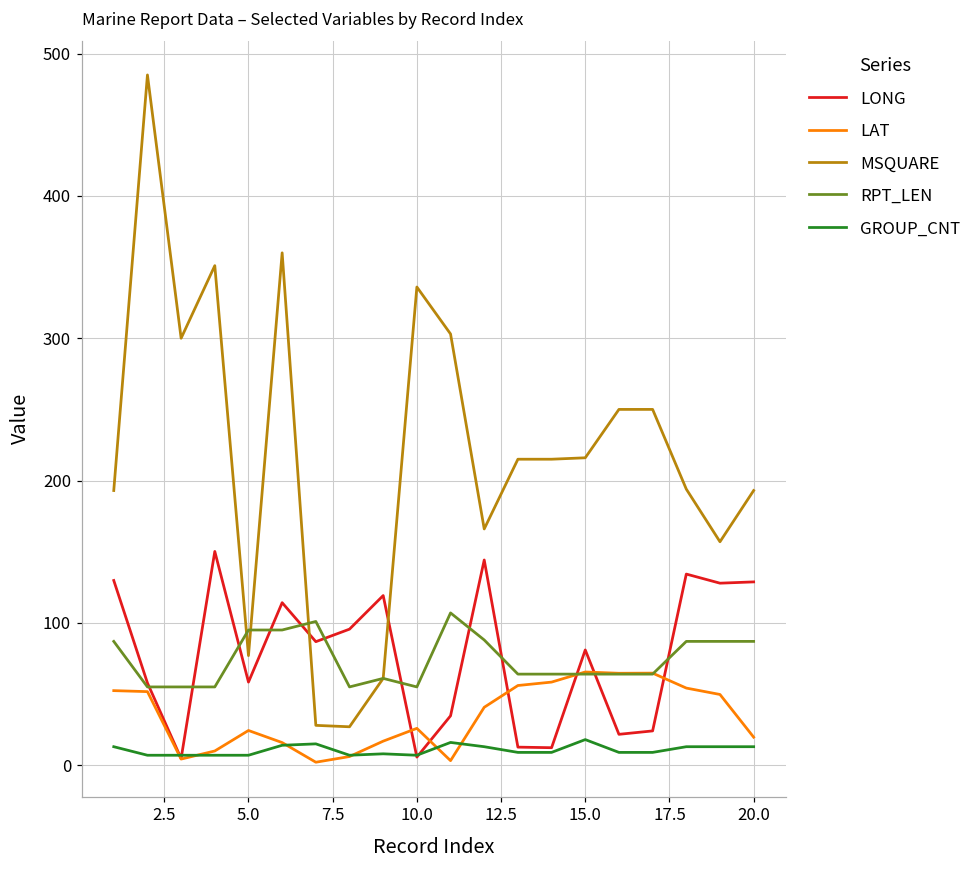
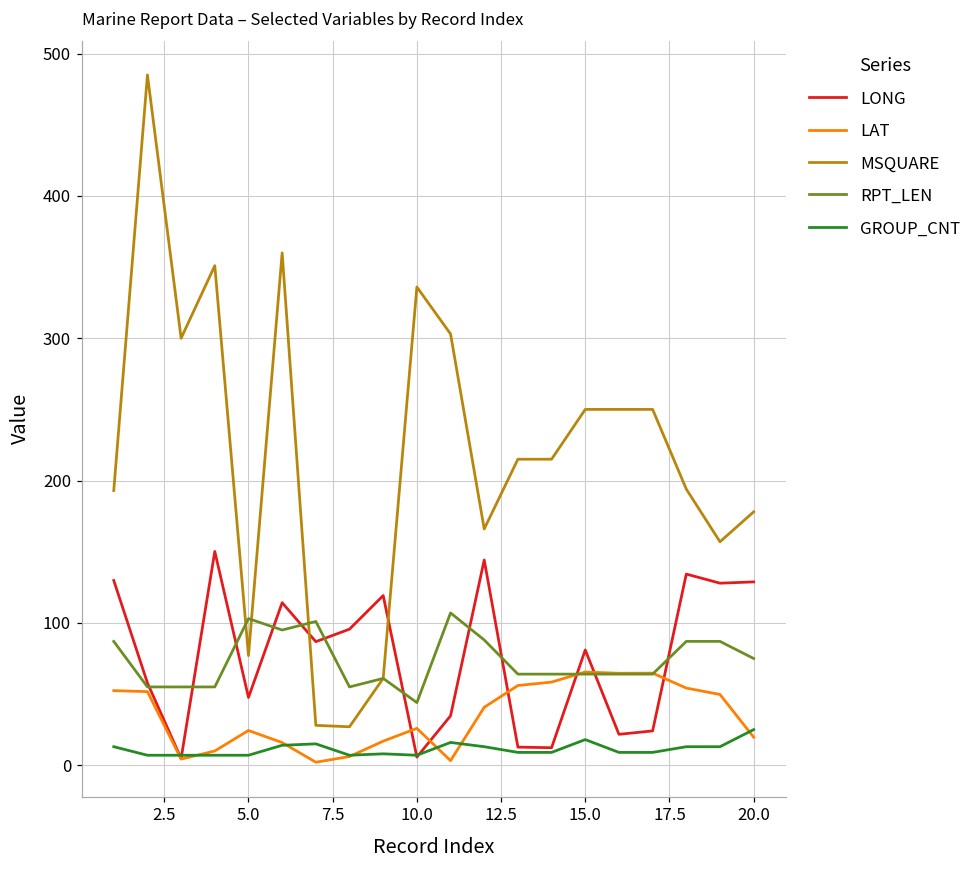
  {
    "LONG": {
-     "5.0": 58,
+     "5.0": 48,
      "15.0": 81,
      "20.0": 129
    },
    "LAT": {
      "5.0": 24,
      "10.0": 26,
      "20.0": 20
    },
    "MSQUARE": {
      "5.0": 77,
      "10.0": 336,
-     "15.0": 216,
-     "20.0": 193
+     "15.0": 250,
+     "20.0": 178
    },
    "RPT_LEN": {
-     "5.0": 95,
-     "10.0": 55,
-     "20.0": 87
+     "5.0": 103,
+     "10.0": 44,
+     "20.0": 75
    },
    "GROUP_CNT": {
      "5.0": 7,
      "15.0": 18,
-     "20.0": 13
+     "20.0": 25
    }
  }
